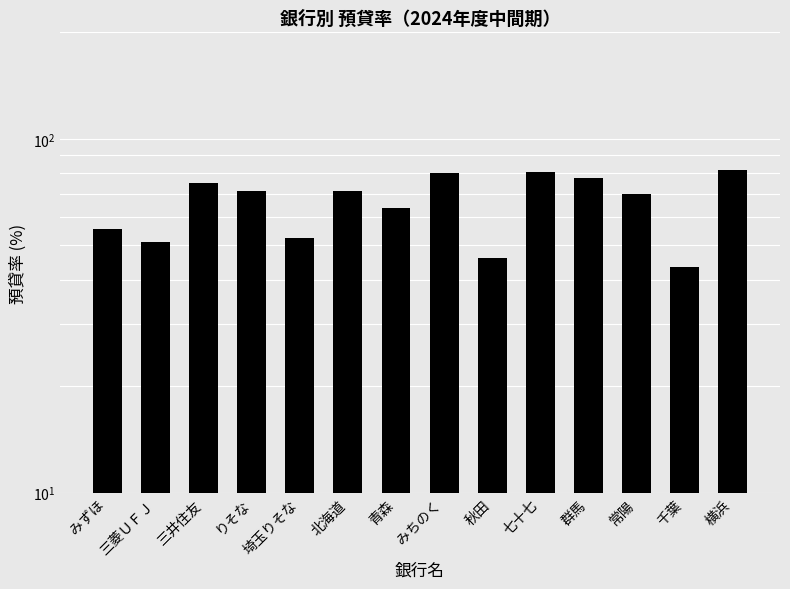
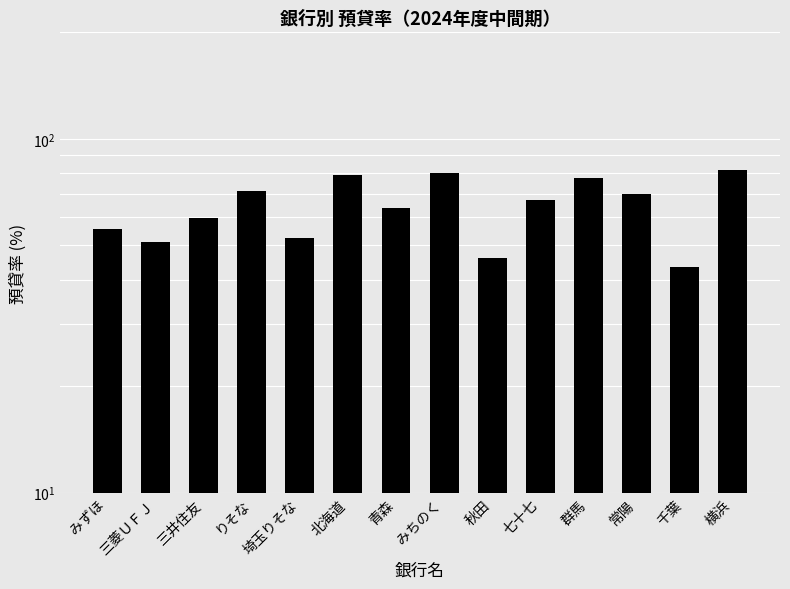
  {
    "みずほ": 56,
    "三菱ＵＦＪ": 51,
-   "三井住友": 75,
+   "三井住友": 60,
    "りそな": 71,
    "埼玉りそな": 52,
-   "北海道": 71,
+   "北海道": 79,
    "青森": 64,
    "みちのく": 80,
    "秋田": 46,
-   "七十七": 81,
+   "七十七": 67,
    "群馬": 77,
    "常陽": 70,
    "千葉": 43,
    "横浜": 82
  }
